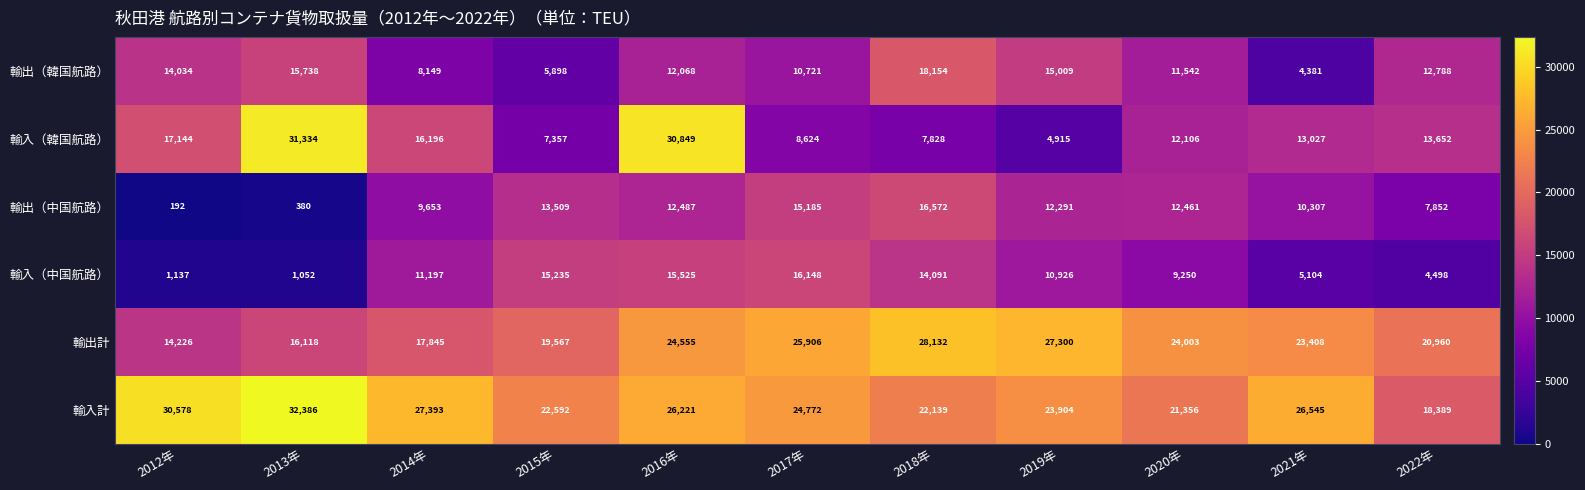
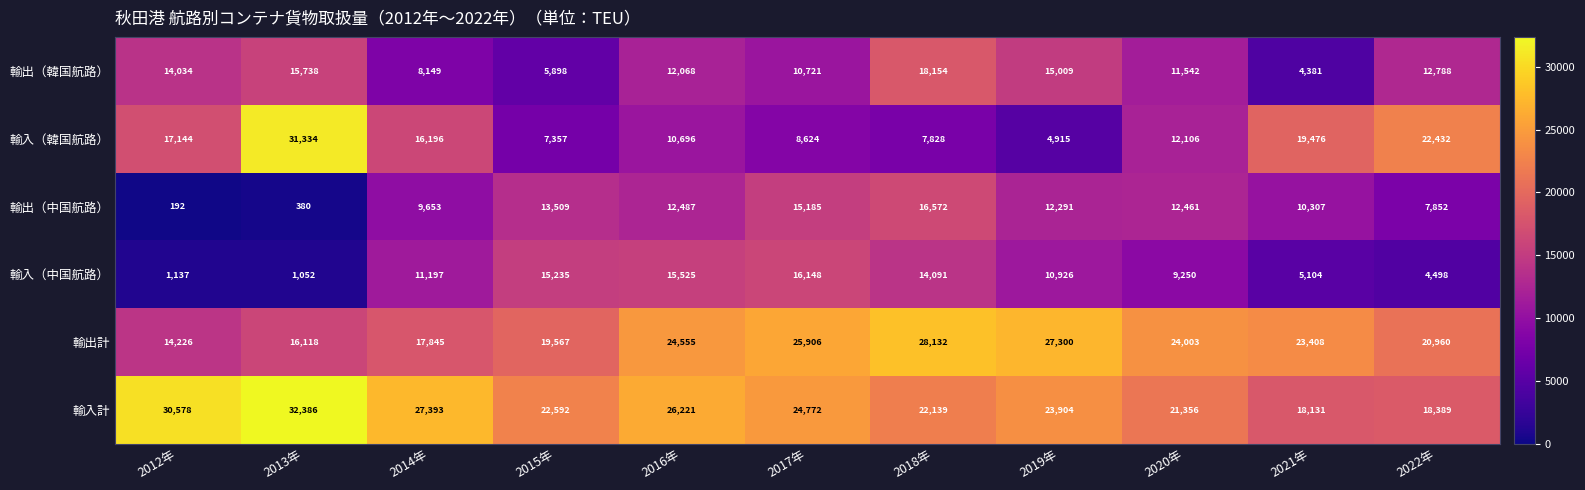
  {
    "輸出（韓国航路）": {
      "2012年": "14,034",
      "2013年": "15,738",
      "2014年": "8,149",
      "2015年": "5,898",
      "2016年": "12,068",
      "2017年": "10,721",
      "2018年": "18,154",
      "2019年": "15,009",
      "2020年": "11,542",
      "2021年": "4,381",
      "2022年": "12,788"
    },
    "輸入（韓国航路）": {
      "2012年": "17,144",
      "2013年": "31,334",
      "2014年": "16,196",
      "2015年": "7,357",
-     "2016年": "30,849",
+     "2016年": "10,696",
      "2017年": "8,624",
      "2018年": "7,828",
      "2019年": "4,915",
      "2020年": "12,106",
-     "2021年": "13,027",
-     "2022年": "13,652"
+     "2021年": "19,476",
+     "2022年": "22,432"
    },
    "輸出（中国航路）": {
      "2012年": "192",
      "2013年": "380",
      "2014年": "9,653",
      "2015年": "13,509",
      "2016年": "12,487",
      "2017年": "15,185",
      "2018年": "16,572",
      "2019年": "12,291",
      "2020年": "12,461",
      "2021年": "10,307",
      "2022年": "7,852"
    },
    "輸入（中国航路）": {
      "2012年": "1,137",
      "2013年": "1,052",
      "2014年": "11,197",
      "2015年": "15,235",
      "2016年": "15,525",
      "2017年": "16,148",
      "2018年": "14,091",
      "2019年": "10,926",
      "2020年": "9,250",
      "2021年": "5,104",
      "2022年": "4,498"
    },
    "輸出計": {
      "2012年": "14,226",
      "2013年": "16,118",
      "2014年": "17,845",
      "2015年": "19,567",
      "2016年": "24,555",
      "2017年": "25,906",
      "2018年": "28,132",
      "2019年": "27,300",
      "2020年": "24,003",
      "2021年": "23,408",
      "2022年": "20,960"
    },
    "輸入計": {
      "2012年": "30,578",
      "2013年": "32,386",
      "2014年": "27,393",
      "2015年": "22,592",
      "2016年": "26,221",
      "2017年": "24,772",
      "2018年": "22,139",
      "2019年": "23,904",
      "2020年": "21,356",
-     "2021年": "26,545",
+     "2021年": "18,131",
      "2022年": "18,389"
    }
  }
